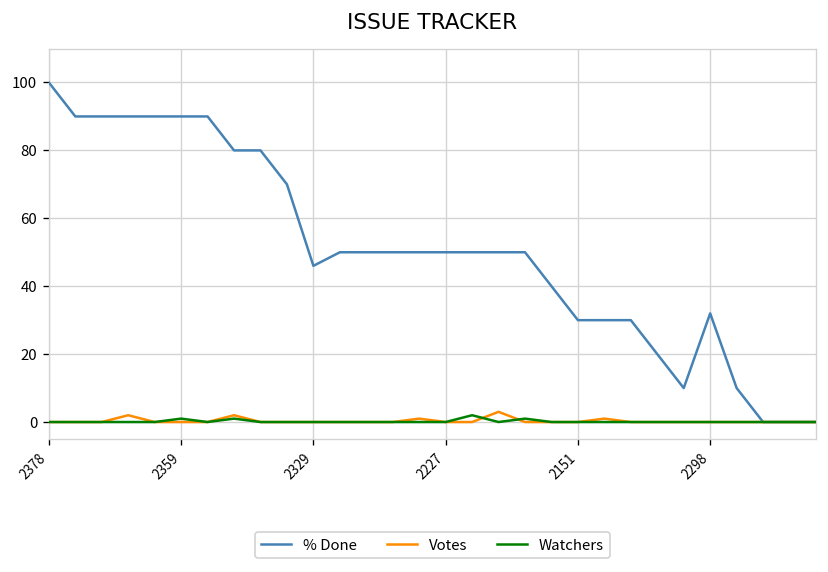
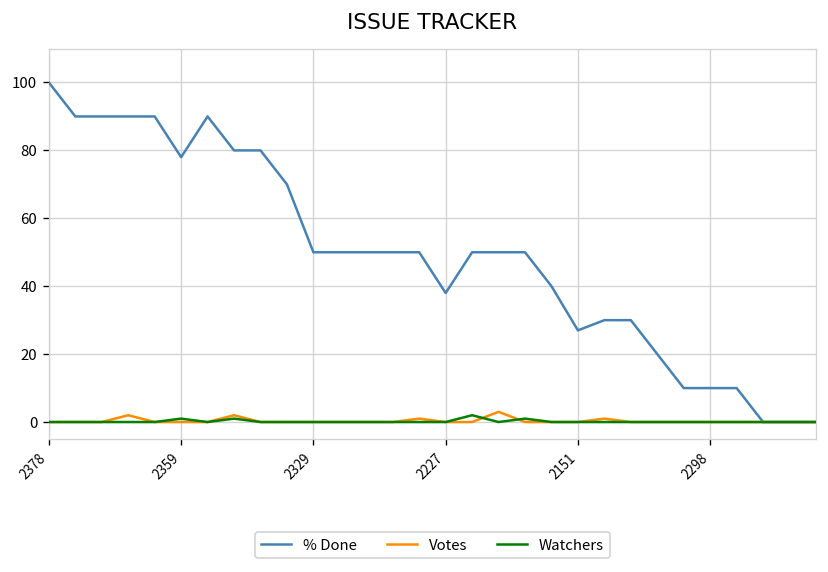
  {
    "% Done": {
      "2378": 100,
-     "2359": 90,
-     "2329": 46,
-     "2227": 50,
-     "2151": 30,
-     "2298": 32
+     "2359": 78,
+     "2329": 50,
+     "2227": 38,
+     "2151": 27,
+     "2298": 10
    },
    "Votes": {
      "2359": 0
    },
    "Watchers": {
      "2359": 1
    }
  }
